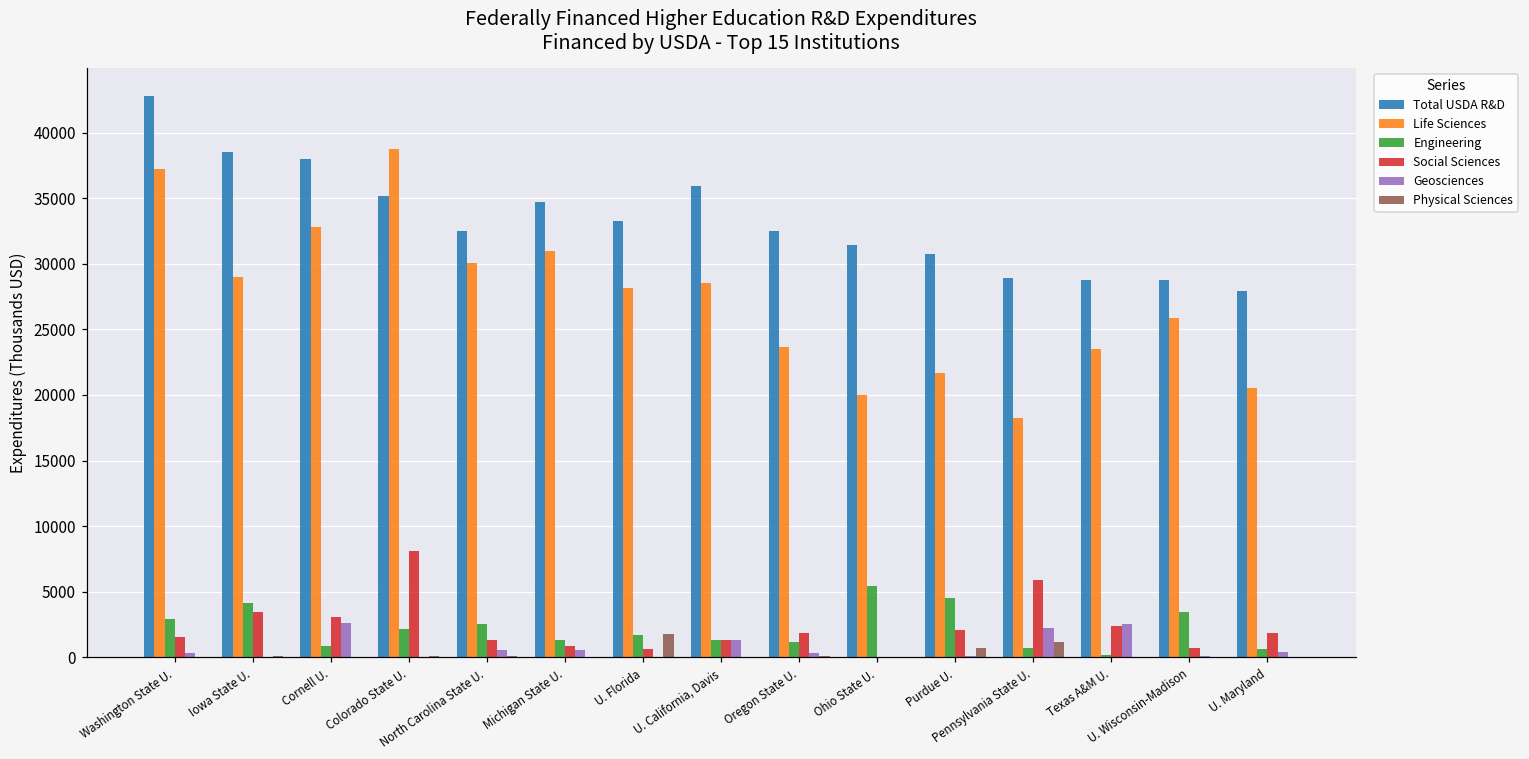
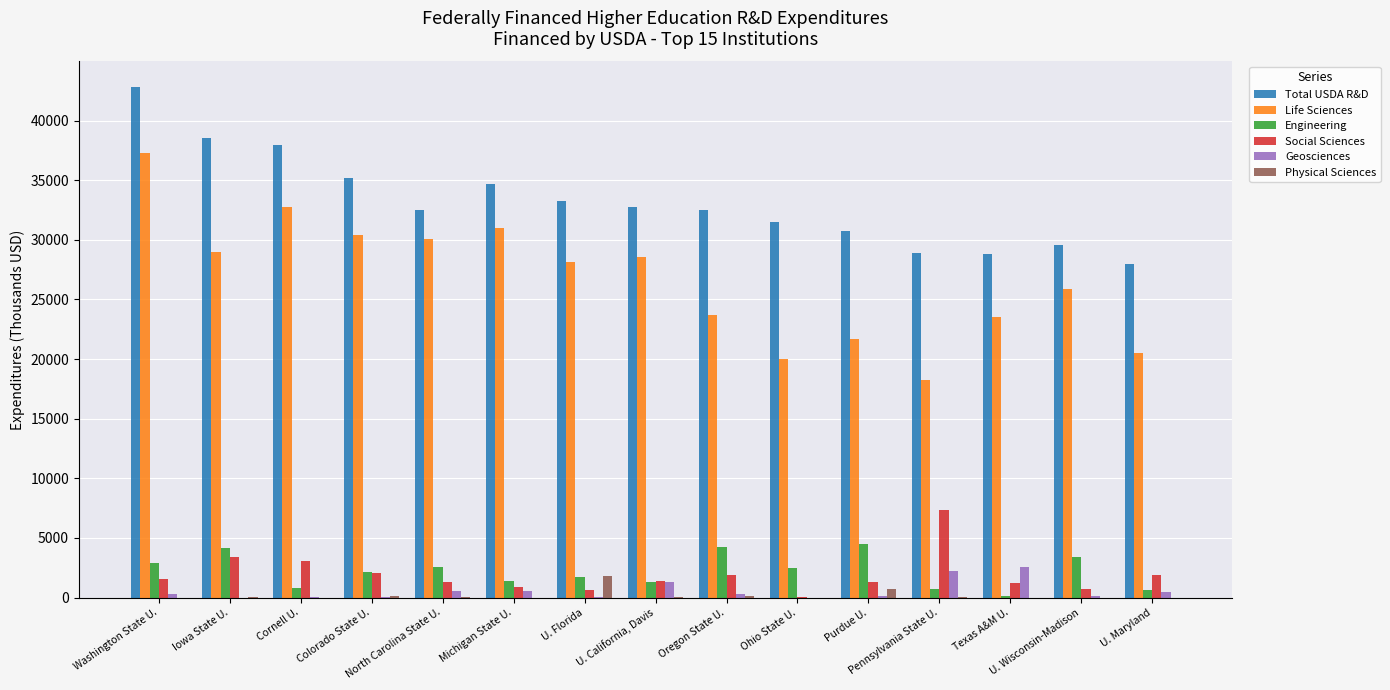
  {
    "Total USDA R&D": {
      "Washington State U.": 42800,
      "Iowa State U.": 38500,
      "Cornell U.": 38000,
      "Colorado State U.": 35200,
      "North Carolina State U.": 32500,
      "Michigan State U.": 34700,
      "U. Florida": 33300,
-     "U. California, Davis": 35900,
+     "U. California, Davis": 32800,
      "Oregon State U.": 32500,
      "Ohio State U.": 31500,
      "Purdue U.": 30700,
      "Pennsylvania State U.": 28900,
      "Texas A&M U.": 28800,
-     "U. Wisconsin-Madison": 28800,
+     "U. Wisconsin-Madison": 29500,
      "U. Maryland": 27900
    },
    "Life Sciences": {
      "Washington State U.": 37200,
      "Iowa State U.": 29000,
      "Cornell U.": 32800,
-     "Colorado State U.": 38700,
+     "Colorado State U.": 30400,
      "North Carolina State U.": 30000,
      "Michigan State U.": 31000,
      "U. Florida": 28100,
      "U. California, Davis": 28500,
      "Oregon State U.": 23700,
      "Ohio State U.": 20000,
      "Purdue U.": 21600,
      "Pennsylvania State U.": 18300,
      "Texas A&M U.": 23500,
      "U. Wisconsin-Madison": 25900,
      "U. Maryland": 20500
    },
    "Engineering": {
      "Washington State U.": 2900,
      "Iowa State U.": 4200,
      "Cornell U.": 800,
      "Colorado State U.": 2100,
      "North Carolina State U.": 2600,
      "Michigan State U.": 1400,
      "U. Florida": 1700,
      "U. California, Davis": 1300,
-     "Oregon State U.": 1100,
-     "Ohio State U.": 5400,
+     "Oregon State U.": 4300,
+     "Ohio State U.": 2500,
      "Purdue U.": 4500,
      "Pennsylvania State U.": 700,
      "U. Wisconsin-Madison": 3400,
      "U. Maryland": 600
    },
    "Social Sciences": {
      "Washington State U.": 1500,
      "Iowa State U.": 3400,
      "Cornell U.": 3100,
-     "Colorado State U.": 8100,
+     "Colorado State U.": 2000,
      "North Carolina State U.": 1300,
      "Michigan State U.": 900,
      "U. Florida": 600,
      "U. California, Davis": 1300,
      "Oregon State U.": 1900,
-     "Purdue U.": 2100,
-     "Pennsylvania State U.": 5900,
-     "Texas A&M U.": 2400,
+     "Purdue U.": 1300,
+     "Pennsylvania State U.": 7400,
+     "Texas A&M U.": 1200,
      "U. Wisconsin-Madison": 700,
      "U. Maryland": 1900
    },
    "Geosciences": {
      "Washington State U.": 300,
      "Iowa State U.": 0,
-     "Cornell U.": 2600,
+     "Cornell U.": 0,
      "North Carolina State U.": 500,
      "Michigan State U.": 500,
      "U. California, Davis": 1300,
      "Oregon State U.": 300,
      "Ohio State U.": 0,
      "Pennsylvania State U.": 2200,
      "Texas A&M U.": 2500,
      "U. Maryland": 400
    },
    "Physical Sciences": {
      "Washington State U.": 0,
      "Cornell U.": 0,
      "Michigan State U.": 0,
      "U. Florida": 1800,
      "Ohio State U.": 0,
      "Purdue U.": 700,
-     "Pennsylvania State U.": 1100,
+     "Pennsylvania State U.": 100,
      "Texas A&M U.": 0,
      "U. Wisconsin-Madison": 0,
      "U. Maryland": 0
    }
  }
